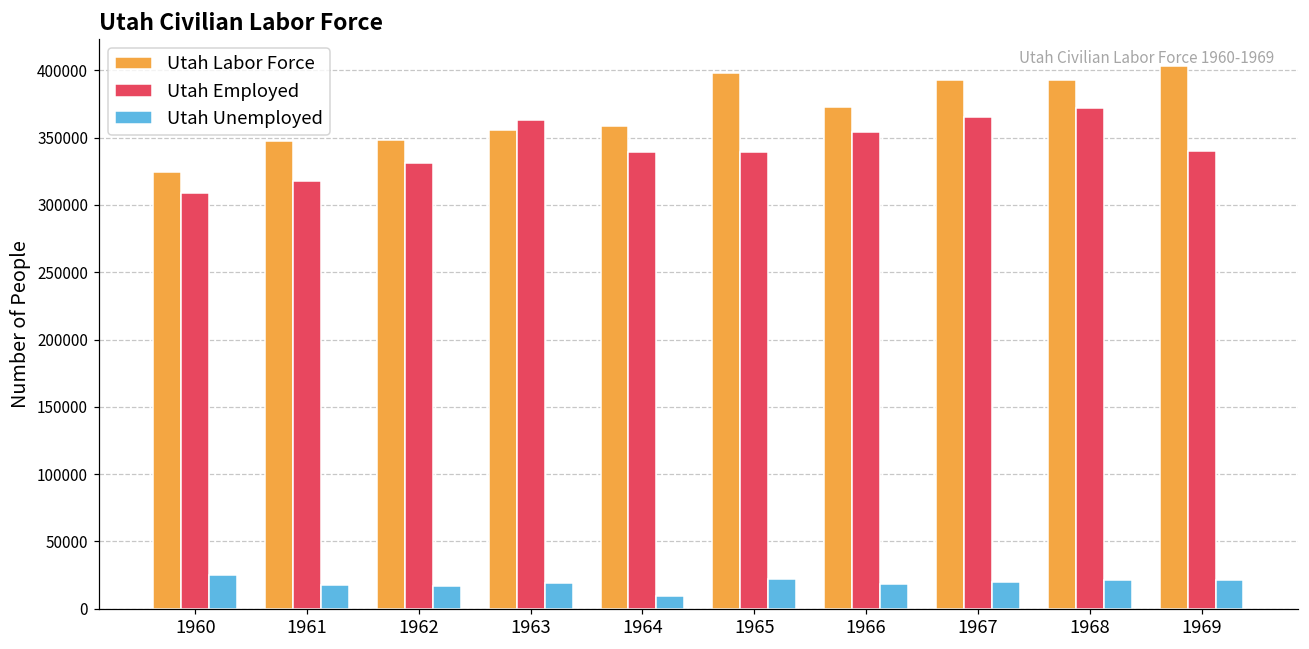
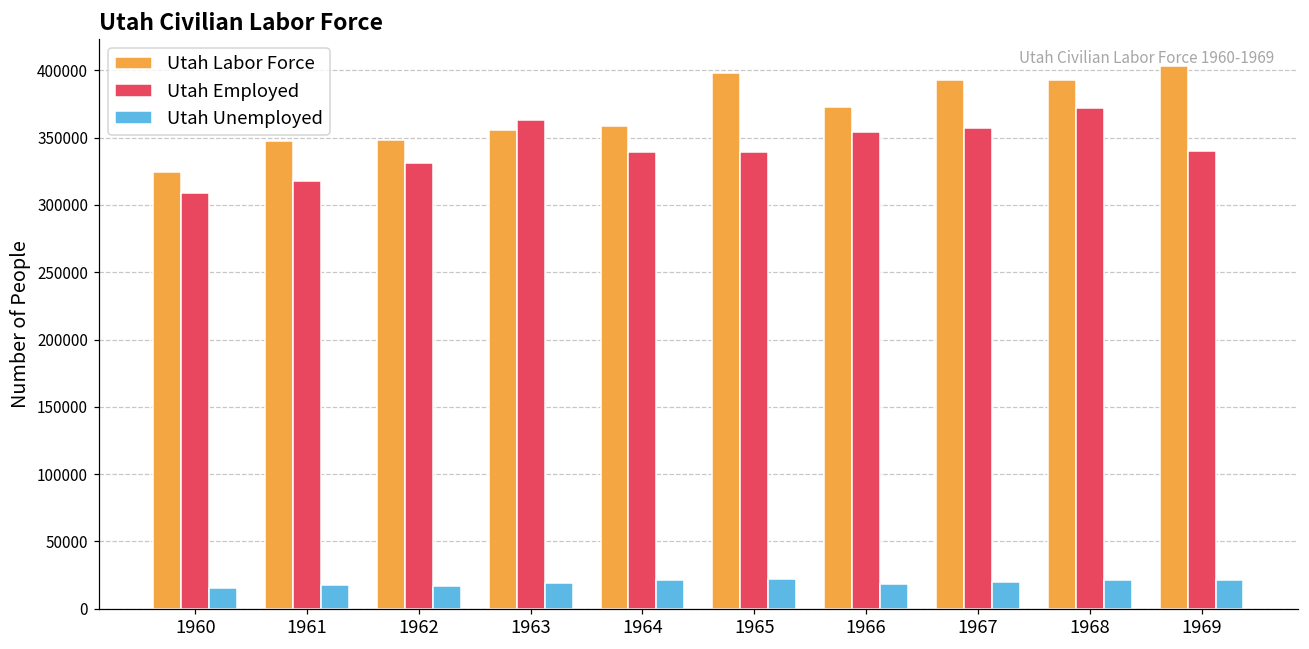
  {
    "Utah Labor Force": {
      "1960": 324000,
      "1961": 348000,
      "1962": 348000,
      "1963": 356000,
      "1964": 358000,
      "1965": 398000,
      "1966": 373000,
      "1967": 393000,
      "1968": 393000
    },
    "Utah Employed": {
      "1960": 309000,
      "1961": 318000,
      "1962": 331000,
      "1963": 363000,
      "1964": 339000,
      "1965": 339000,
      "1966": 355000,
-     "1967": 365000,
+     "1967": 357000,
      "1968": 372000,
      "1969": 340000
    },
    "Utah Unemployed": {
-     "1960": 25000,
+     "1960": 16000,
      "1961": 18000,
      "1962": 17000,
      "1963": 19000,
-     "1964": 10000,
+     "1964": 22000,
      "1965": 22000,
      "1966": 18000,
      "1967": 20000,
      "1968": 21000,
      "1969": 21000
    }
  }
